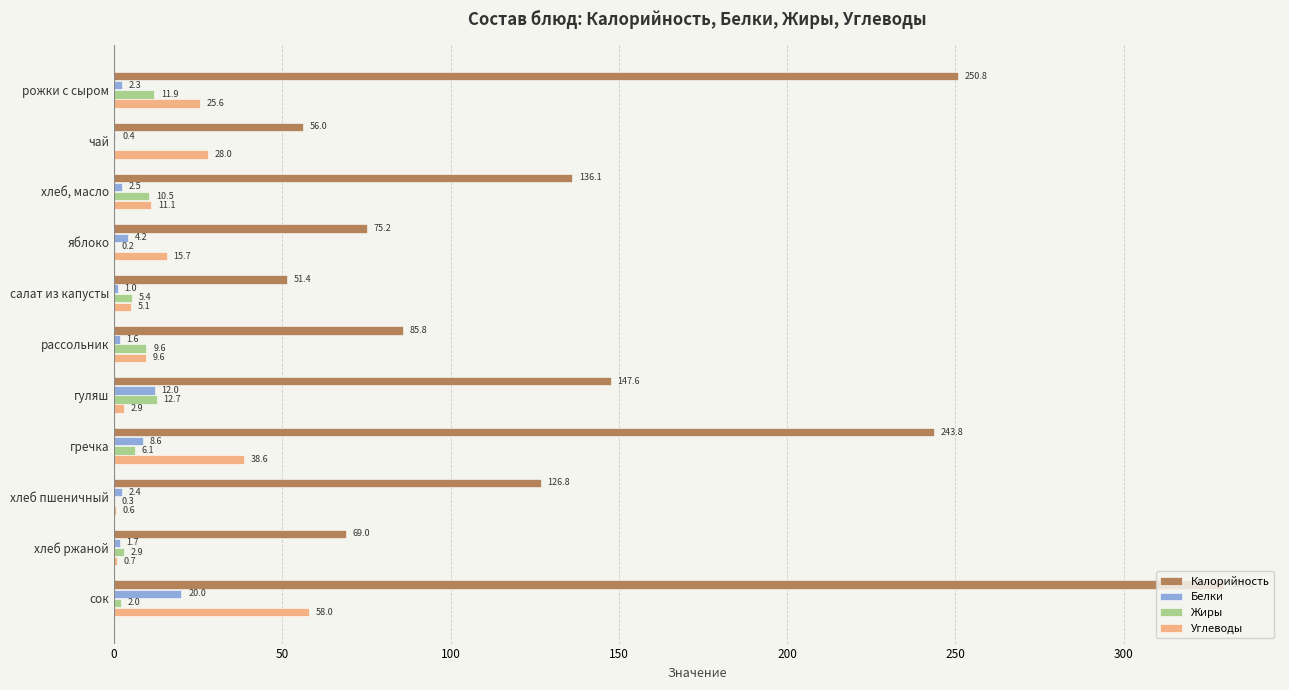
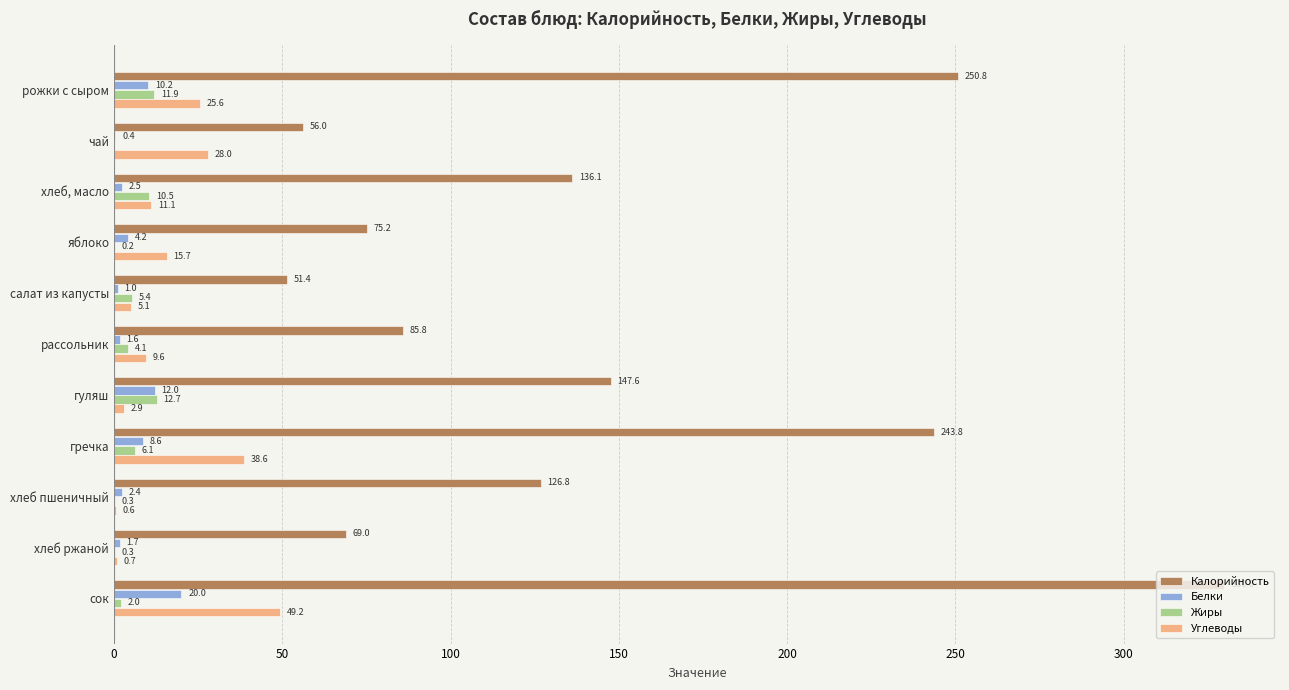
  {
    "Калорийность": {
      "рожки с сыром": 250.8,
      "чай": 56.0,
      "хлеб, масло": 136.1,
      "яблоко": 75.2,
      "салат из капусты": 51.4,
      "рассольник": 85.8,
      "гуляш": 147.6,
      "гречка": 243.8,
      "хлеб пшеничный": 126.8,
      "хлеб ржаной": 69.0
    },
    "Белки": {
-     "рожки с сыром": 2.3,
+     "рожки с сыром": 10.2,
      "чай": 0.4,
      "хлеб, масло": 2.5,
      "яблоко": 4.2,
      "салат из капусты": 1.0,
      "рассольник": 1.6,
      "гуляш": 12.0,
      "гречка": 8.6,
      "хлеб пшеничный": 2.4,
      "хлеб ржаной": 1.7,
      "сок": 20.0
    },
    "Жиры": {
      "рожки с сыром": 11.9,
      "хлеб, масло": 10.5,
      "яблоко": 0.2,
      "салат из капусты": 5.4,
-     "рассольник": 9.6,
+     "рассольник": 4.1,
      "гуляш": 12.7,
      "гречка": 6.1,
      "хлеб пшеничный": 0.3,
-     "хлеб ржаной": 2.9,
+     "хлеб ржаной": 0.3,
      "сок": 2.0
    },
    "Углеводы": {
      "рожки с сыром": 25.6,
      "чай": 28.0,
      "хлеб, масло": 11.1,
      "яблоко": 15.7,
      "салат из капусты": 5.1,
      "рассольник": 9.6,
      "гуляш": 2.9,
      "гречка": 38.6,
      "хлеб пшеничный": 0.6,
      "хлеб ржаной": 0.7,
-     "сок": 58.0
+     "сок": 49.2
    }
  }
